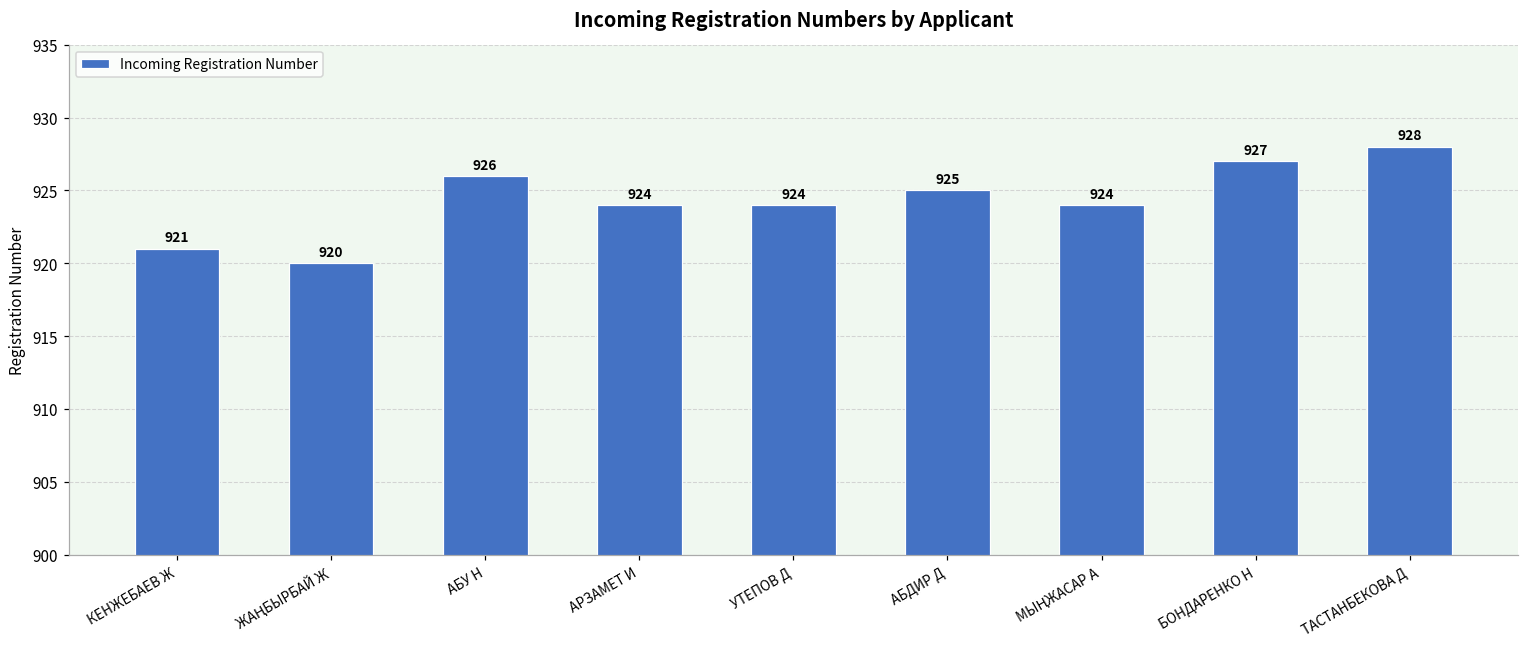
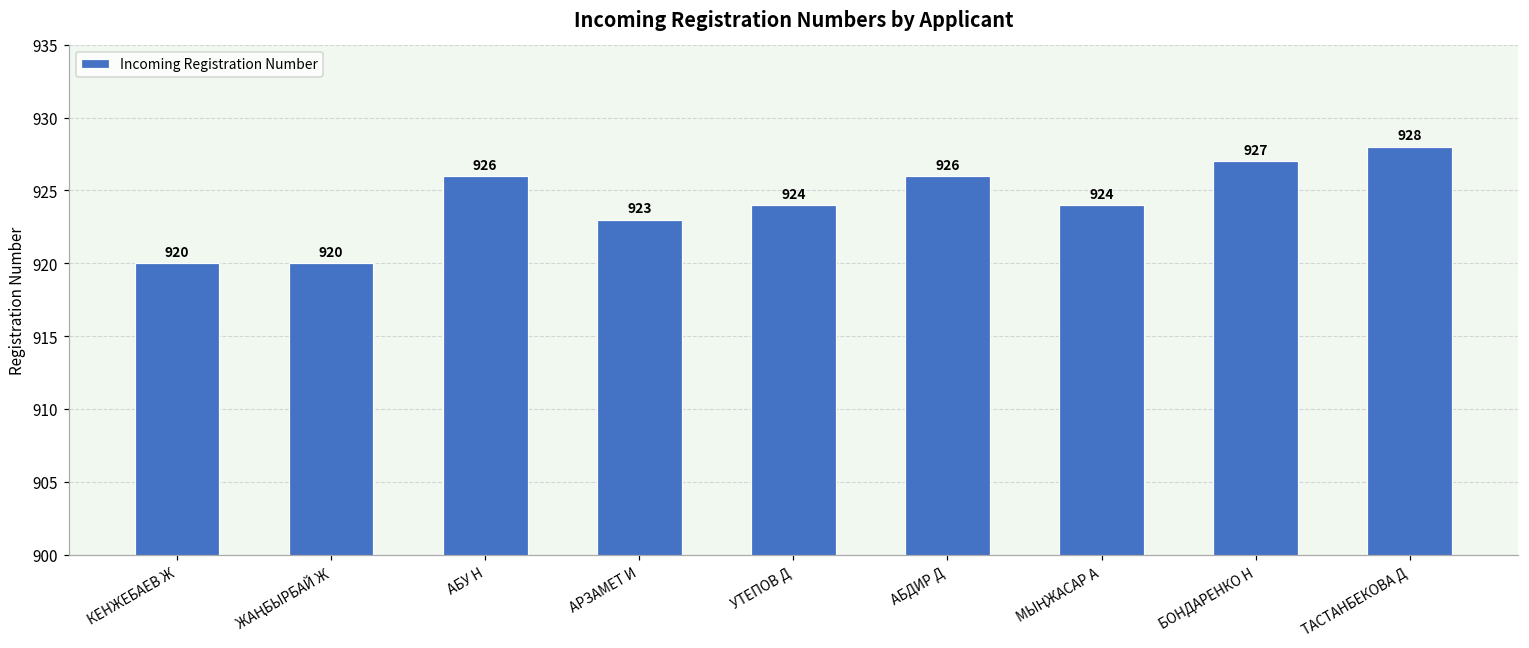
  {
-   "КЕНЖЕБАЕВ Ж": 921,
+   "КЕНЖЕБАЕВ Ж": 920,
    "ЖАҢБЫРБАЙ Ж": 920,
    "АБУ Н": 926,
-   "АРЗАМЕТ И": 924,
+   "АРЗАМЕТ И": 923,
    "УТЕПОВ Д": 924,
-   "АБДИР Д": 925,
+   "АБДИР Д": 926,
    "МЫҢЖАСАР А": 924,
    "БОНДАРЕНКО Н": 927,
    "ТАСТАНБЕКОВА Д": 928
  }
